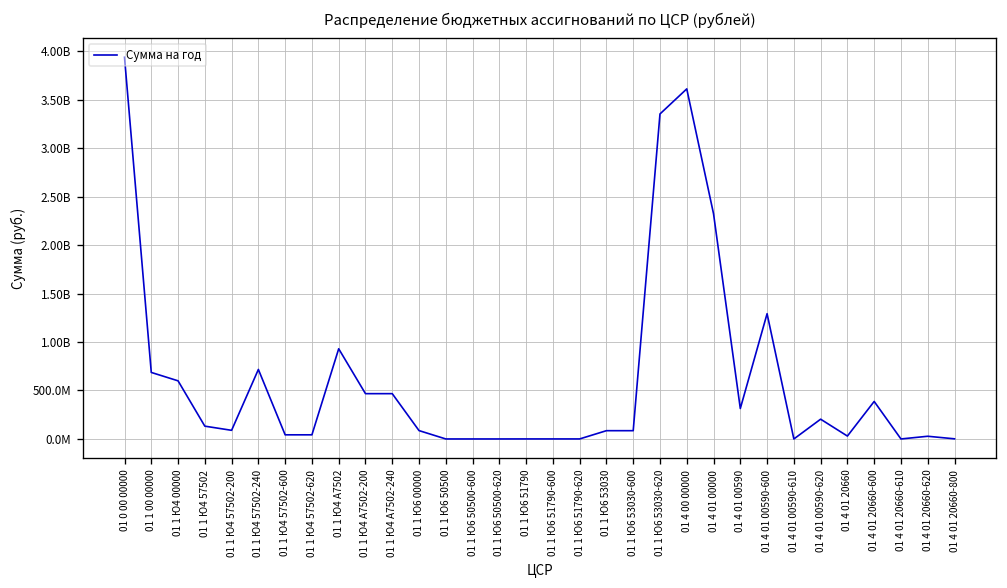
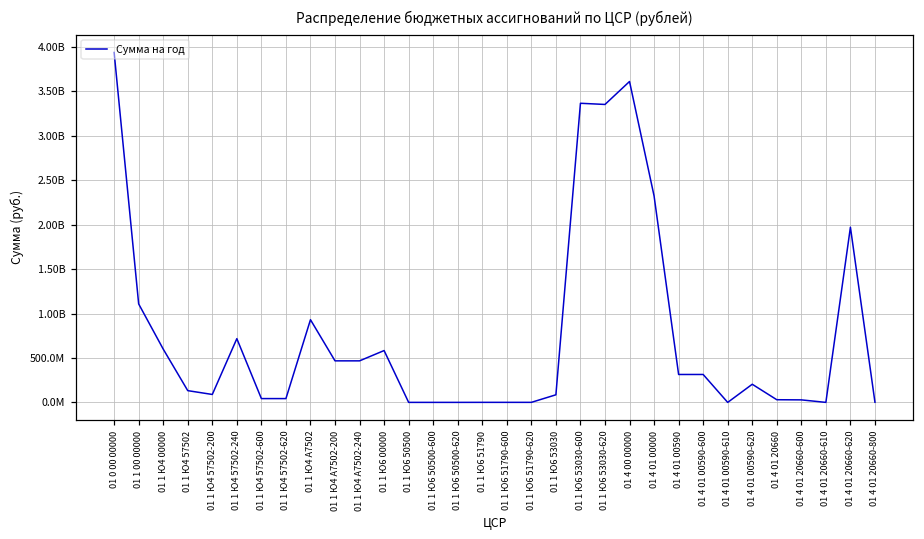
  {
-   "01 1 00 00000": 700000000,
+   "01 1 00 00000": 1100000000,
    "01 1 Ю4 00000": 600000000,
    "01 1 Ю4 57502": 100000000,
    "01 1 Ю4 57502-200": 100000000,
    "01 1 Ю4 57502-240": 700000000,
    "01 1 Ю4 57502-600": 0,
    "01 1 Ю4 57502-620": 0,
    "01 1 Ю4 А7502": 900000000,
    "01 1 Ю4 А7502-200": 500000000,
    "01 1 Ю4 А7502-240": 500000000,
-   "01 1 Ю6 00000": 100000000,
+   "01 1 Ю6 00000": 600000000,
    "01 1 Ю6 50500": 0,
    "01 1 Ю6 50500-600": 0,
    "01 1 Ю6 50500-620": 0,
    "01 1 Ю6 51790": 0,
    "01 1 Ю6 51790-600": 0,
    "01 1 Ю6 51790-620": 0,
    "01 1 Ю6 53030": 100000000,
-   "01 1 Ю6 53030-600": 100000000,
+   "01 1 Ю6 53030-600": 3400000000,
    "01 1 Ю6 53030-620": 3400000000,
    "01 4 00 00000": 3600000000,
    "01 4 01 00000": 2300000000,
    "01 4 01 00590": 300000000,
-   "01 4 01 00590-600": 1300000000,
+   "01 4 01 00590-600": 300000000,
    "01 4 01 00590-610": 0,
    "01 4 01 00590-620": 200000000,
    "01 4 01 20660": 0,
-   "01 4 01 20660-600": 400000000,
+   "01 4 01 20660-600": 0,
    "01 4 01 20660-610": 0,
-   "01 4 01 20660-620": 0,
+   "01 4 01 20660-620": 2000000000,
    "01 4 01 20660-800": 0
  }
